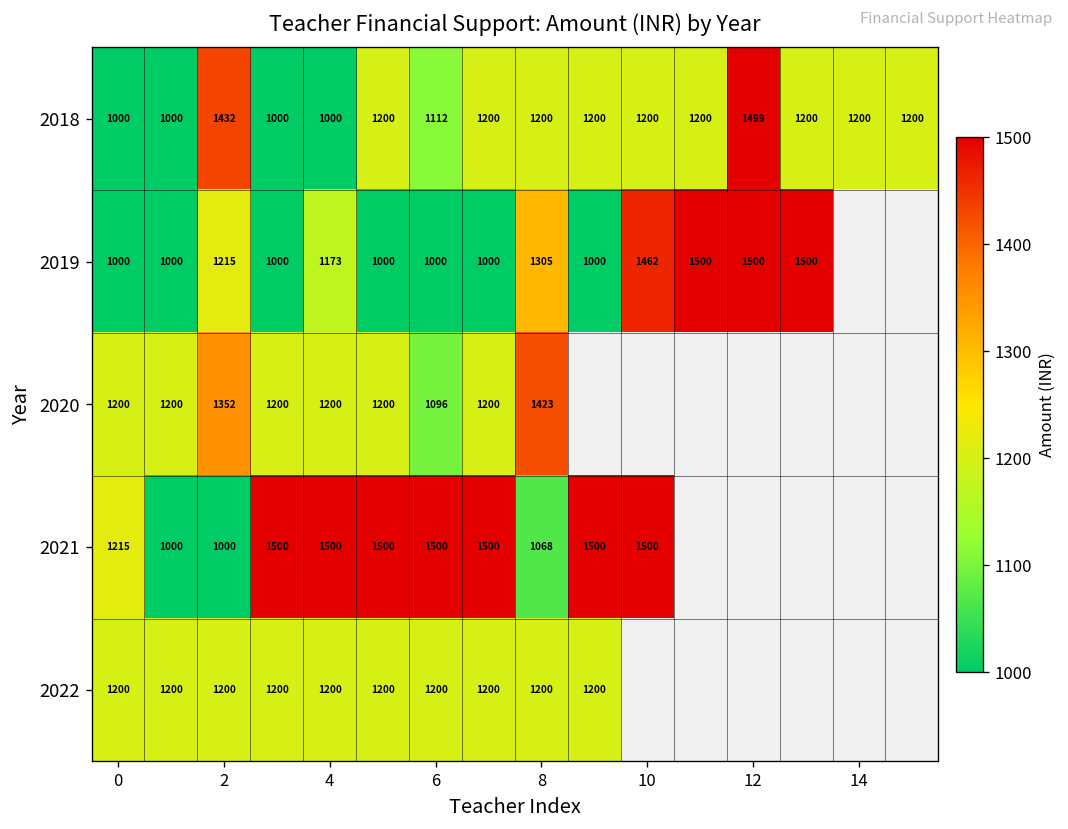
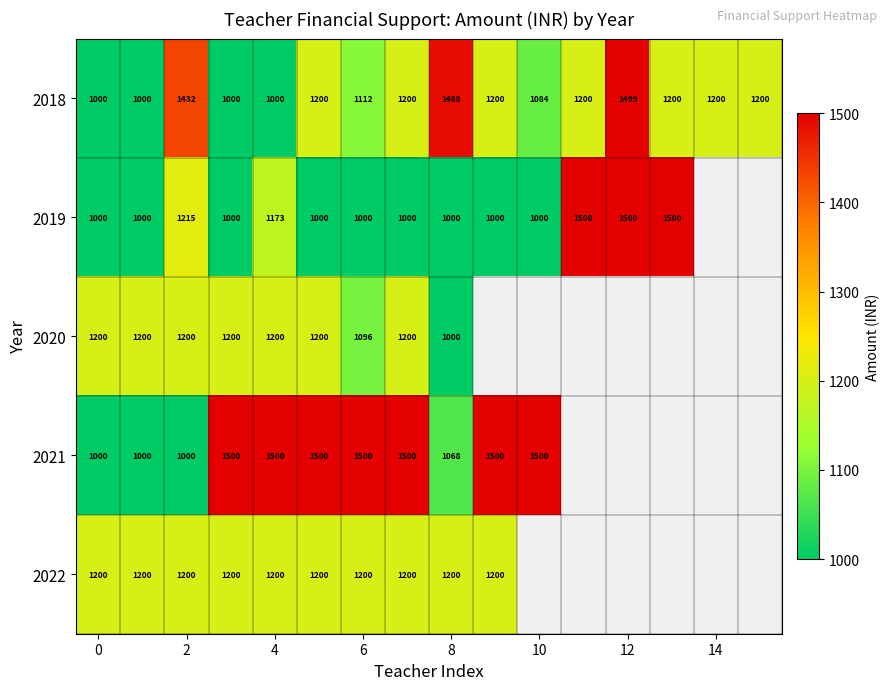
  {
    "2018": {
      "0": 1000,
      "2": 1432,
      "4": 1000,
      "6": 1112,
-     "8": 1200,
-     "10": 1200,
+     "8": 1488,
+     "10": 1084,
      "12": 1499,
      "14": 1200
    },
    "2019": {
      "0": 1000,
      "2": 1215,
      "4": 1173,
      "6": 1000,
-     "8": 1305,
-     "10": 1462,
+     "8": 1000,
+     "10": 1000,
      "12": 1500
    },
    "2020": {
      "0": 1200,
-     "2": 1352,
+     "2": 1200,
      "4": 1200,
      "6": 1096,
-     "8": 1423
+     "8": 1000
    },
    "2021": {
-     "0": 1215,
+     "0": 1000,
      "2": 1000,
      "4": 1500,
      "6": 1500,
      "8": 1068,
      "10": 1500
    },
    "2022": {
      "0": 1200,
      "2": 1200,
      "4": 1200,
      "6": 1200,
      "8": 1200
    }
  }
